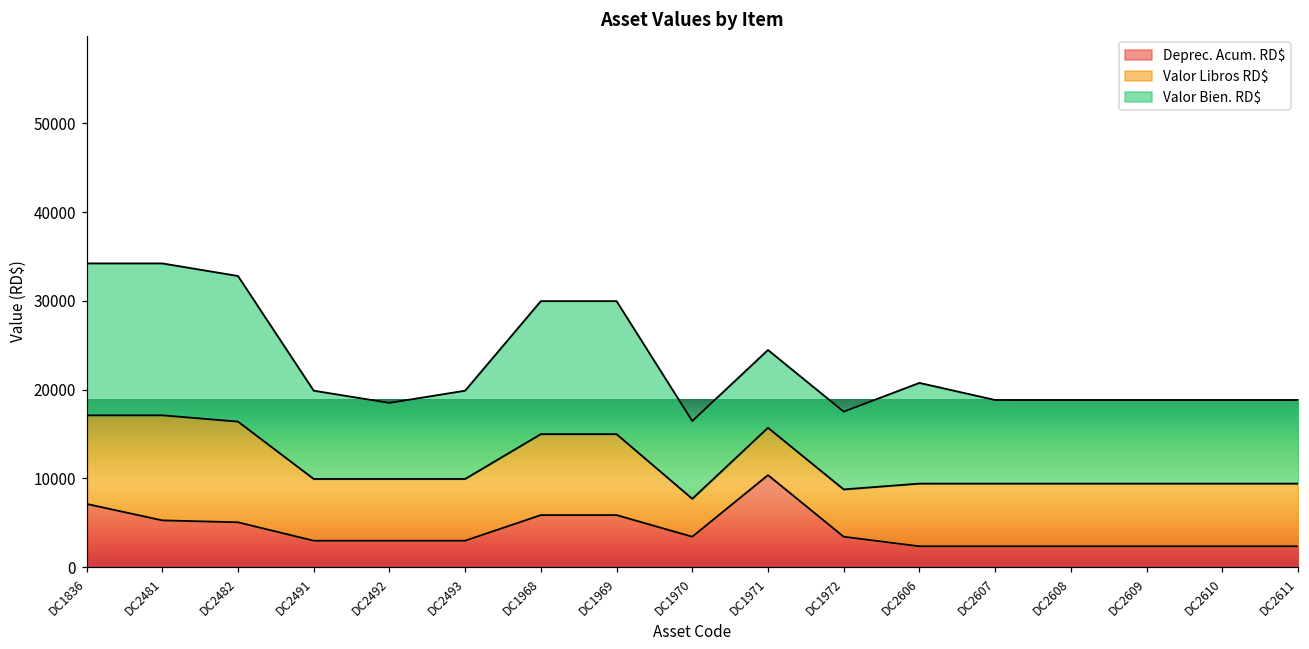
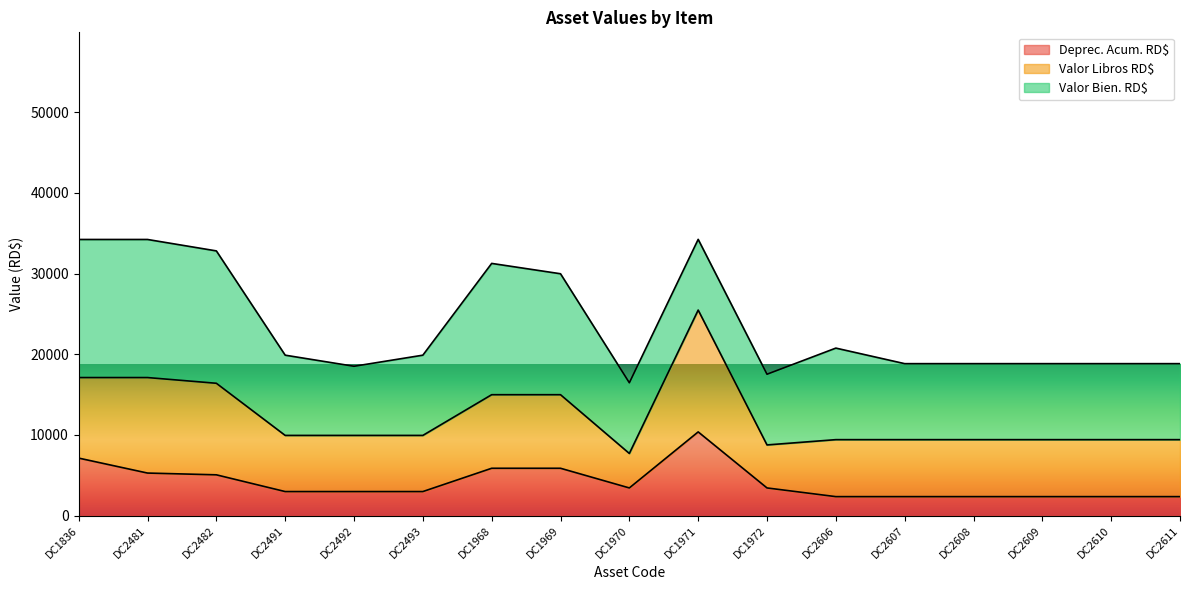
  {
    "Deprec. Acum. RD$": {
      "DC1836": 7000,
      "DC2481": 5000,
      "DC2482": 5000,
      "DC2491": 3000,
      "DC2492": 3000,
      "DC2493": 3000,
      "DC1968": 6000,
      "DC1969": 6000,
      "DC1970": 3000,
      "DC1971": 10000,
      "DC1972": 3000,
      "DC2606": 2000,
      "DC2607": 2000,
      "DC2608": 2000,
      "DC2609": 2000,
      "DC2610": 2000,
      "DC2611": 2000
    },
    "Valor Libros RD$": {
      "DC1836": 10000,
      "DC2481": 12000,
      "DC2482": 11000,
      "DC2491": 7000,
      "DC2492": 7000,
      "DC2493": 7000,
      "DC1968": 9000,
      "DC1969": 9000,
      "DC1970": 4000,
-     "DC1971": 5000,
+     "DC1971": 15000,
      "DC1972": 5000,
      "DC2606": 7000,
      "DC2607": 7000,
      "DC2608": 7000,
      "DC2609": 7000,
      "DC2610": 7000,
      "DC2611": 7000
    },
    "Valor Bien. RD$": {
      "DC1836": 17000,
      "DC2481": 17000,
      "DC2482": 16000,
      "DC2491": 10000,
      "DC2492": 9000,
      "DC2493": 10000,
-     "DC1968": 15000,
+     "DC1968": 16000,
      "DC1969": 15000,
      "DC1970": 9000,
      "DC1971": 9000,
      "DC1972": 9000,
      "DC2606": 11000,
      "DC2607": 9000,
      "DC2608": 9000,
      "DC2609": 9000,
      "DC2610": 9000,
      "DC2611": 9000
    }
  }
